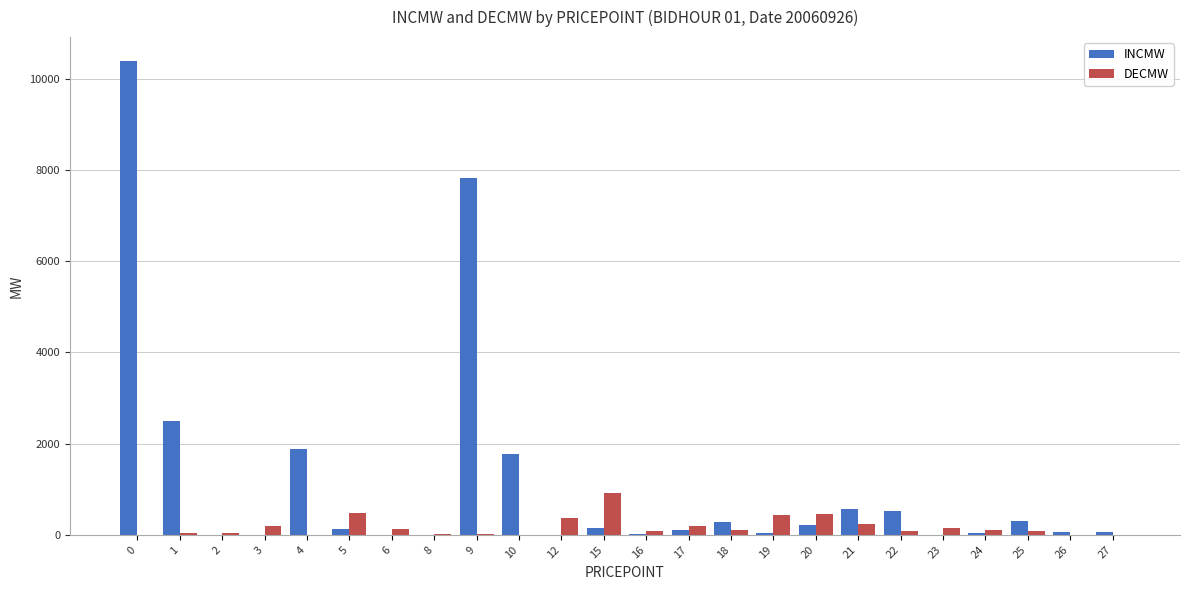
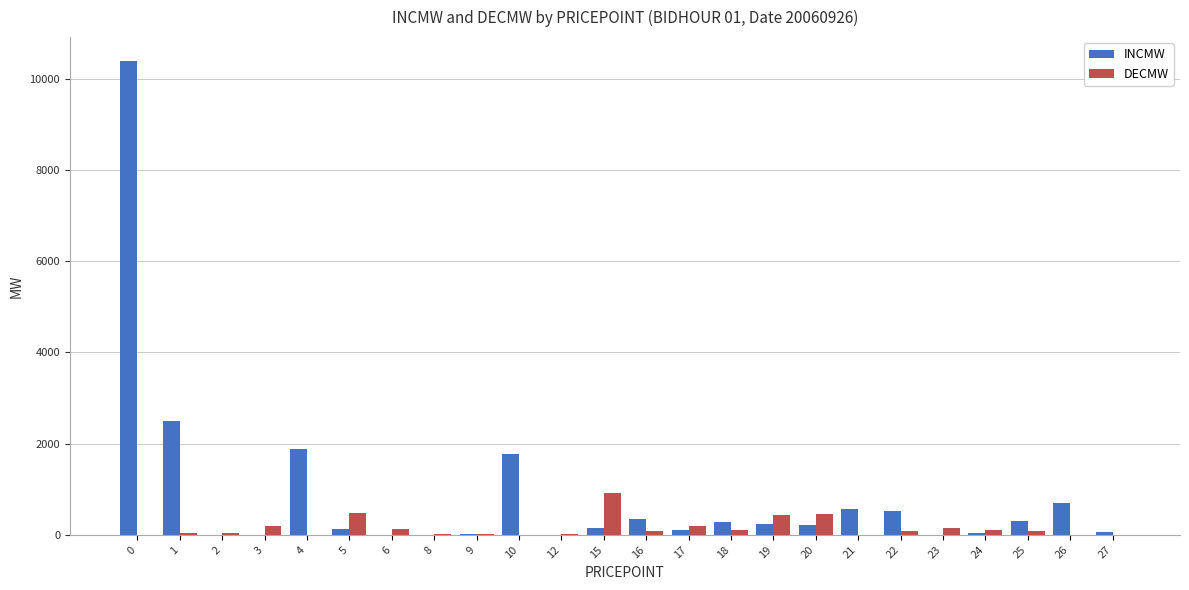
  {
    "INCMW": {
      "0": 10400,
      "1": 2500,
      "2": 0,
      "3": 0,
      "4": 1900,
      "5": 100,
      "6": 0,
      "8": 0,
-     "9": 7800,
+     "9": 0,
      "10": 1800,
      "12": 0,
      "15": 200,
-     "16": 0,
+     "16": 400,
      "17": 100,
      "18": 300,
-     "19": 0,
+     "19": 200,
      "20": 200,
      "21": 600,
      "22": 500,
      "23": 0,
      "25": 300,
-     "26": 100,
+     "26": 700,
      "27": 100
    },
    "DECMW": {
      "0": 0,
      "3": 200,
      "4": 0,
      "5": 500,
      "6": 100,
      "10": 0,
-     "12": 400,
+     "12": 0,
      "15": 900,
      "16": 100,
      "17": 200,
      "18": 100,
      "19": 400,
      "20": 400,
-     "21": 200,
+     "21": 0,
      "22": 100,
      "23": 200,
      "24": 100,
      "25": 100,
      "26": 0
    }
  }
